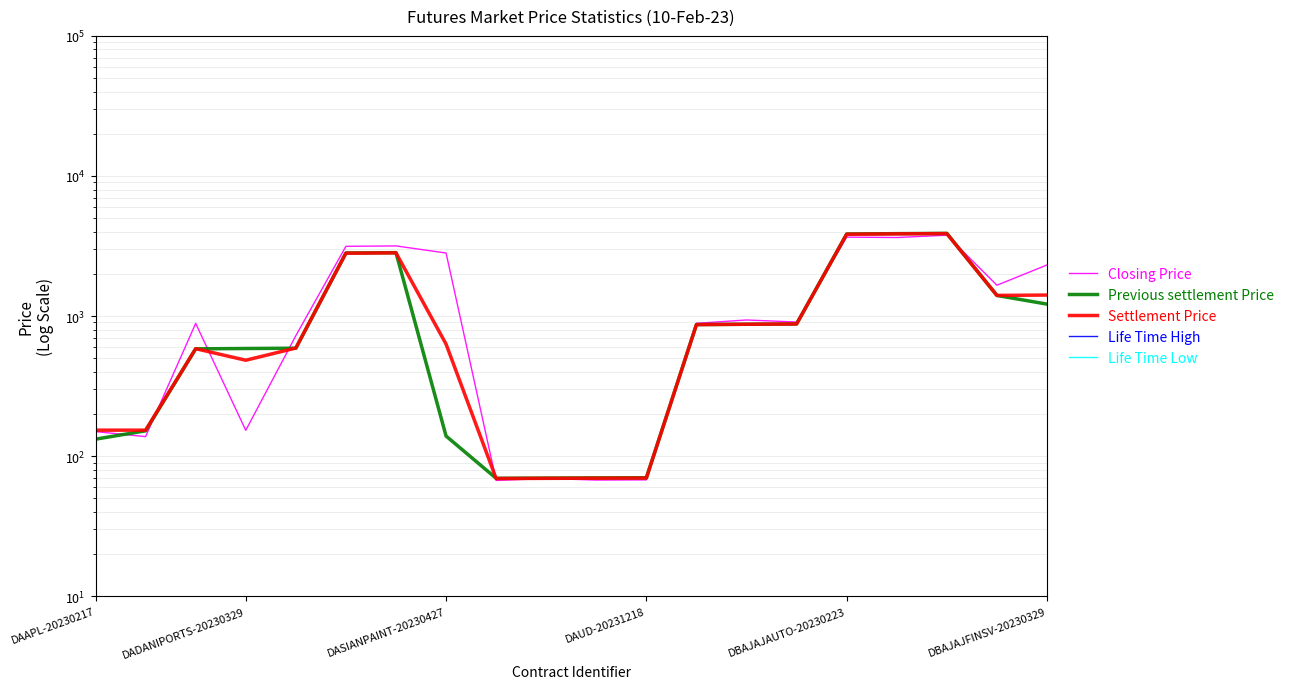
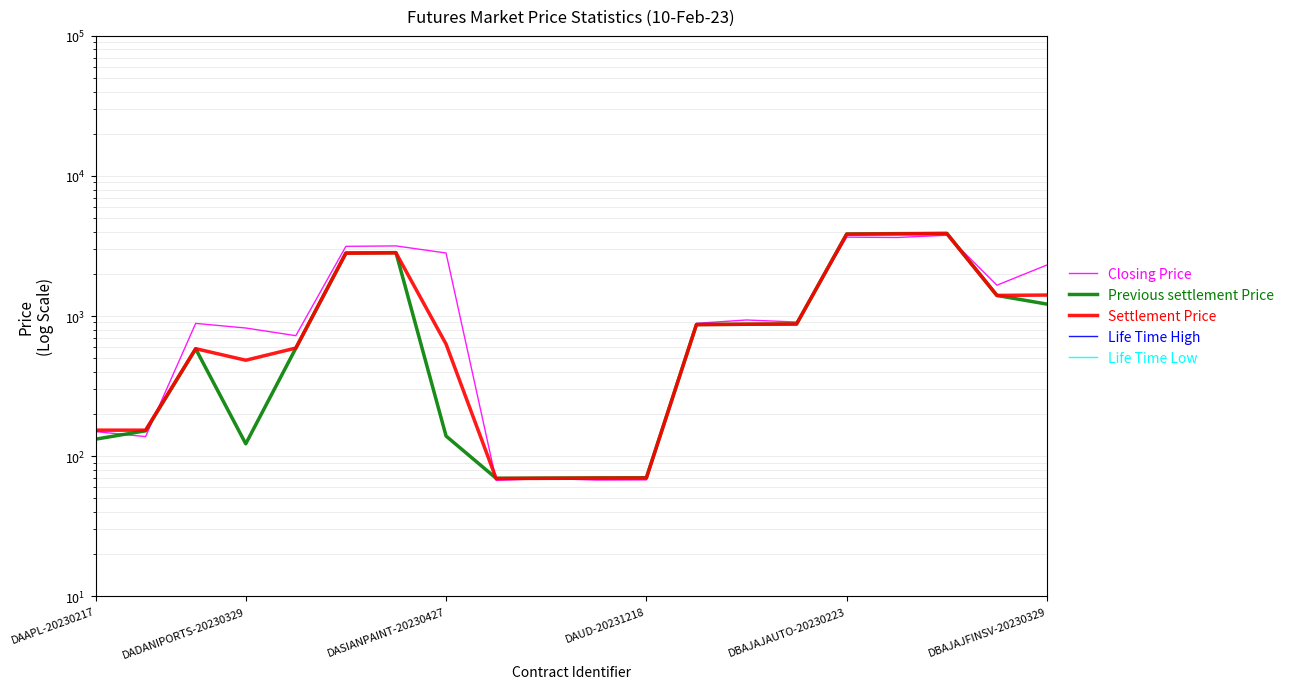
  {
    "Closing Price": {
-     "DADANIPORTS-20230329": 150,
+     "DADANIPORTS-20230329": 800,
      "DASIANPAINT-20230427": 2800,
      "DBAJAJAUTO-20230223": 3700,
      "DBAJAJFINSV-20230329": 2300
    },
    "Previous settlement Price": {
      "DAAPL-20230217": 130,
-     "DADANIPORTS-20230329": 590,
+     "DADANIPORTS-20230329": 120,
      "DASIANPAINT-20230427": 140,
      "DBAJAJFINSV-20230329": 1200
    },
    "Settlement Price": {
      "DADANIPORTS-20230329": 480,
      "DASIANPAINT-20230427": 600,
      "DBAJAJFINSV-20230329": 1400
    }
  }
